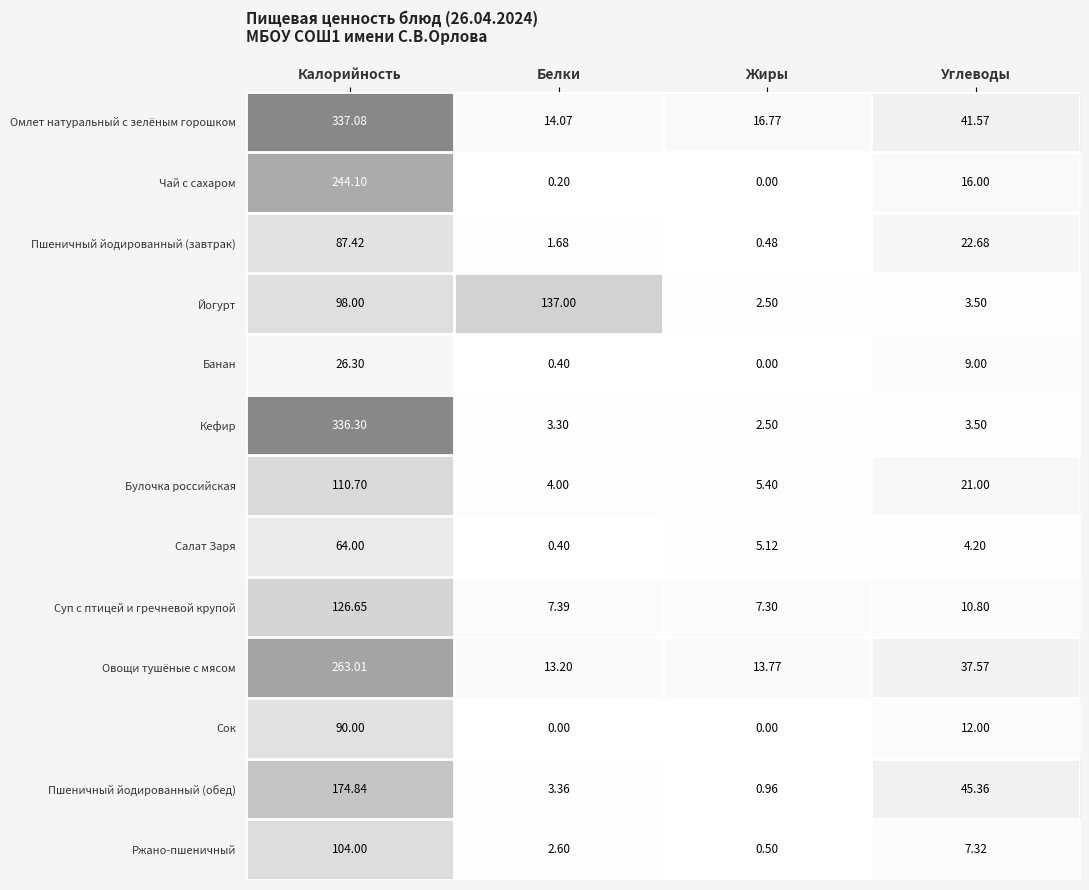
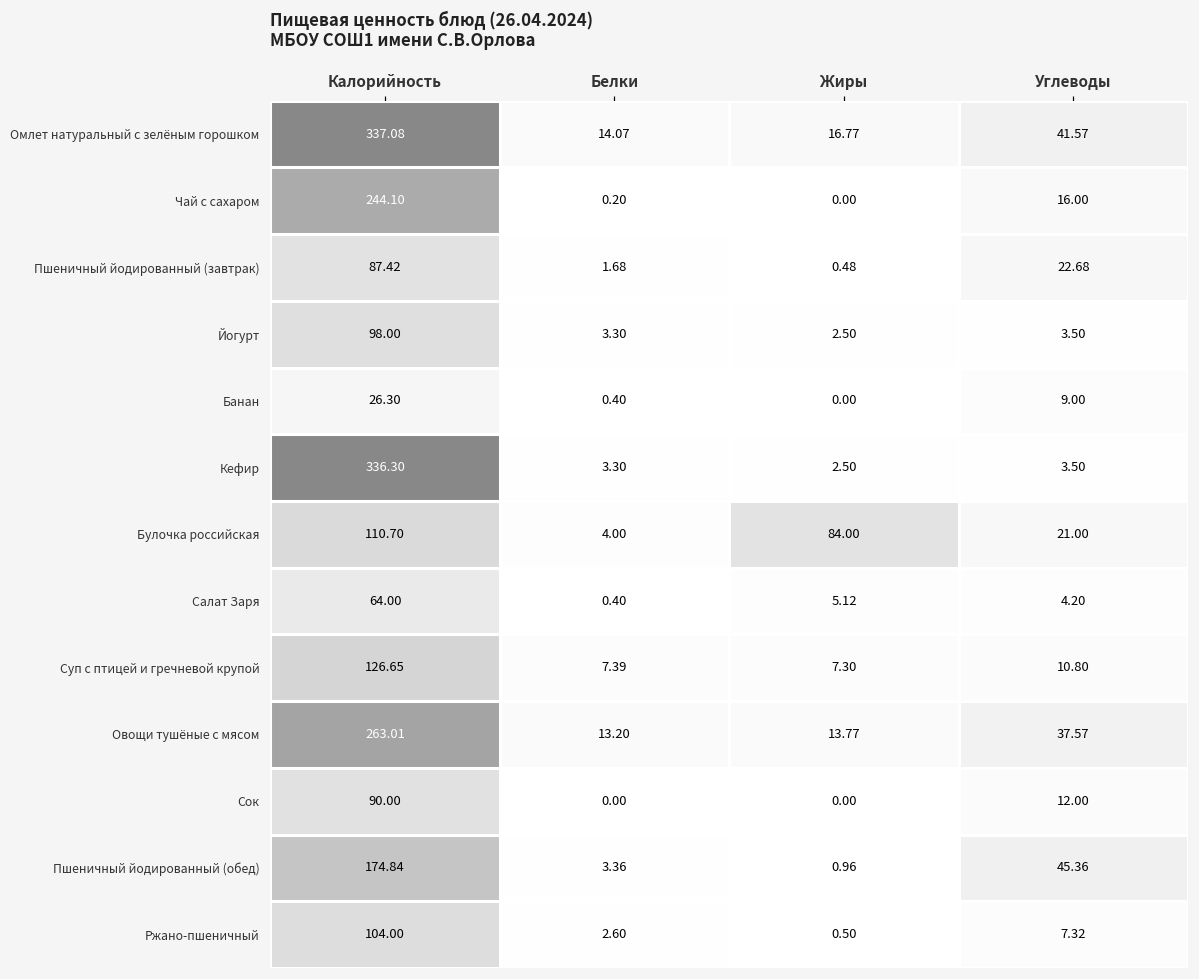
  {
    "Омлет натуральный с зелёным горошком": {
      "Калорийность": 337.08,
      "Белки": 14.07,
      "Жиры": 16.77,
      "Углеводы": 41.57
    },
    "Чай с сахаром": {
      "Калорийность": 244.10,
      "Белки": 0.20,
      "Жиры": 0.00,
      "Углеводы": 16.00
    },
    "Пшеничный йодированный (завтрак)": {
      "Калорийность": 87.42,
      "Белки": 1.68,
      "Жиры": 0.48,
      "Углеводы": 22.68
    },
    "Йогурт": {
      "Калорийность": 98.00,
-     "Белки": 137.00,
+     "Белки": 3.30,
      "Жиры": 2.50,
      "Углеводы": 3.50
    },
    "Банан": {
      "Калорийность": 26.30,
      "Белки": 0.40,
      "Жиры": 0.00,
      "Углеводы": 9.00
    },
    "Кефир": {
      "Калорийность": 336.30,
      "Белки": 3.30,
      "Жиры": 2.50,
      "Углеводы": 3.50
    },
    "Булочка российская": {
      "Калорийность": 110.70,
      "Белки": 4.00,
-     "Жиры": 5.40,
+     "Жиры": 84.00,
      "Углеводы": 21.00
    },
    "Салат Заря": {
      "Калорийность": 64.00,
      "Белки": 0.40,
      "Жиры": 5.12,
      "Углеводы": 4.20
    },
    "Суп с птицей и гречневой крупой": {
      "Калорийность": 126.65,
      "Белки": 7.39,
      "Жиры": 7.30,
      "Углеводы": 10.80
    },
    "Овощи тушёные с мясом": {
      "Калорийность": 263.01,
      "Белки": 13.20,
      "Жиры": 13.77,
      "Углеводы": 37.57
    },
    "Сок": {
      "Калорийность": 90.00,
      "Белки": 0.00,
      "Жиры": 0.00,
      "Углеводы": 12.00
    },
    "Пшеничный йодированный (обед)": {
      "Калорийность": 174.84,
      "Белки": 3.36,
      "Жиры": 0.96,
      "Углеводы": 45.36
    },
    "Ржано-пшеничный": {
      "Калорийность": 104.00,
      "Белки": 2.60,
      "Жиры": 0.50,
      "Углеводы": 7.32
    }
  }
